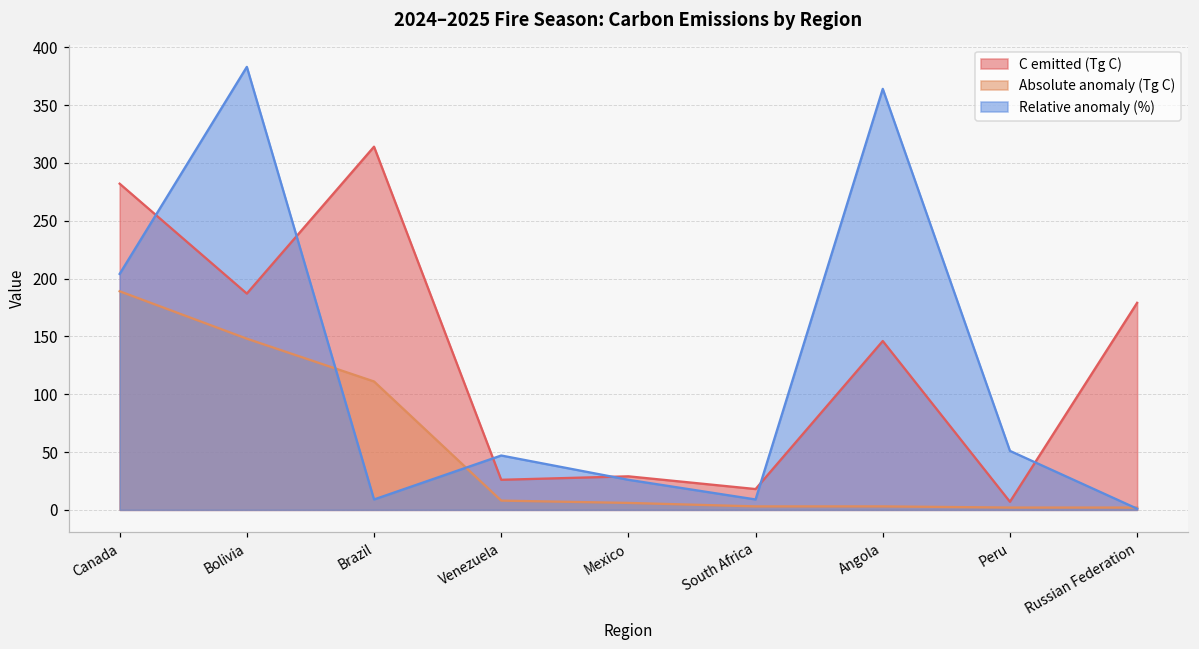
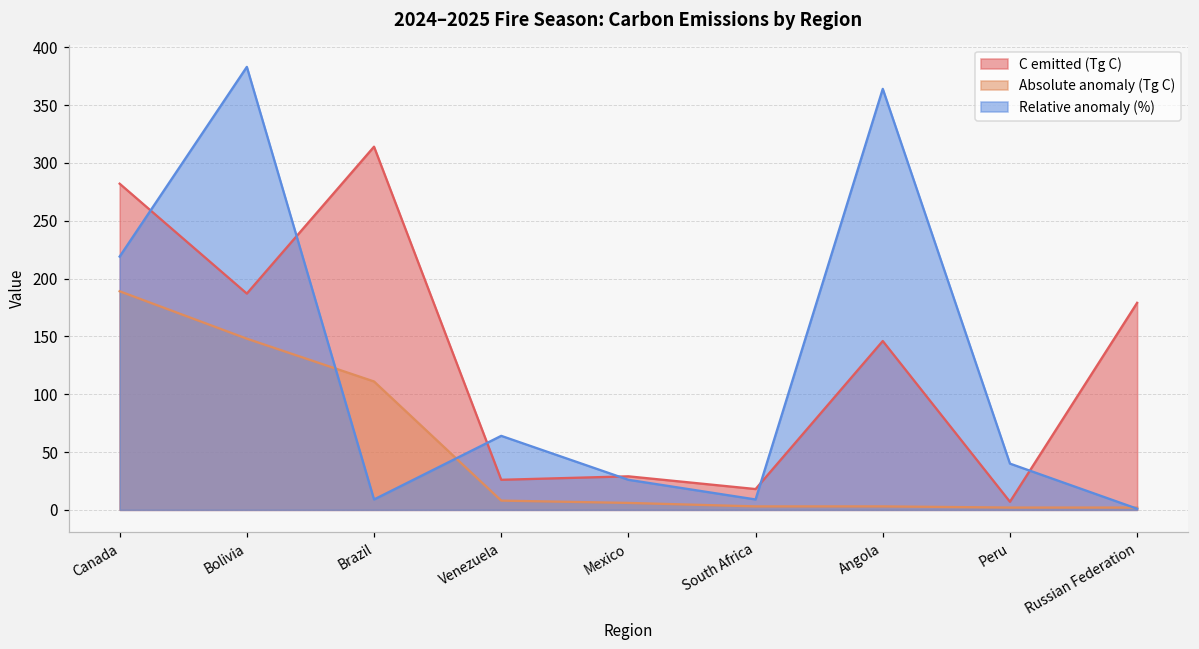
  {
    "Relative anomaly (%)": {
-     "Canada": 204,
+     "Canada": 219,
      "Bolivia": 383,
      "Brazil": 9,
-     "Venezuela": 47,
+     "Venezuela": 64,
      "Mexico": 26,
      "South Africa": 9,
      "Angola": 364,
-     "Peru": 51
+     "Peru": 40
    }
  }
